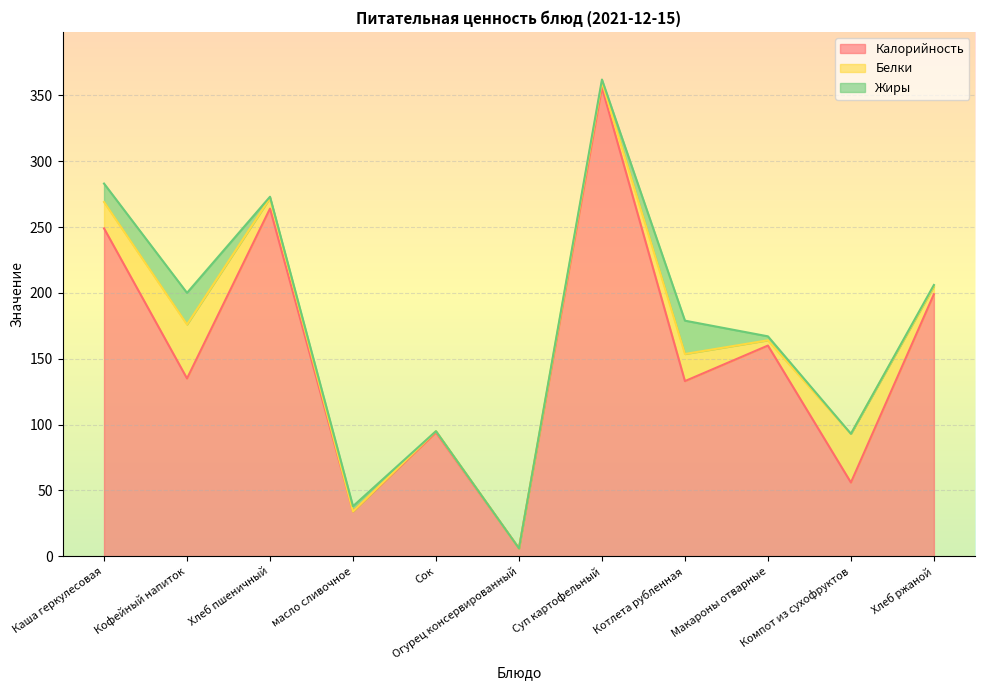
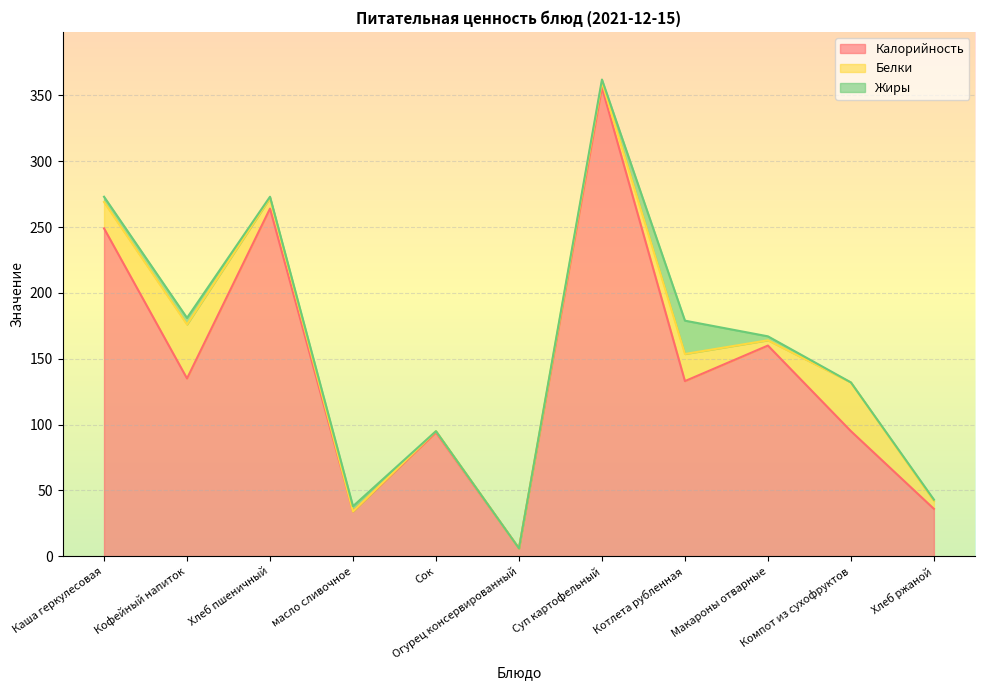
  {
    "Калорийность": {
      "Каша геркулесовая": 249,
      "Кофейный напиток": 135,
      "Хлеб пшеничный": 264,
      "Суп картофельный": 356,
      "Котлета рубленная": 133,
      "Макароны отварные": 160,
-     "Компот из сухофруктов": 56,
-     "Хлеб ржаной": 199
+     "Компот из сухофруктов": 95,
+     "Хлеб ржаной": 36
    },
    "Белки": {
      "Каша геркулесовая": 20,
      "Кофейный напиток": 41,
      "Суп картофельный": 4,
      "Котлета рубленная": 21,
      "Макароны отварные": 4
    },
    "Жиры": {
-     "Каша геркулесовая": 14,
-     "Кофейный напиток": 24,
+     "Каша геркулесовая": 4,
+     "Кофейный напиток": 5,
      "масло сливочное": 4,
      "Суп картофельный": 2,
      "Котлета рубленная": 25,
      "Макароны отварные": 3
    }
  }
